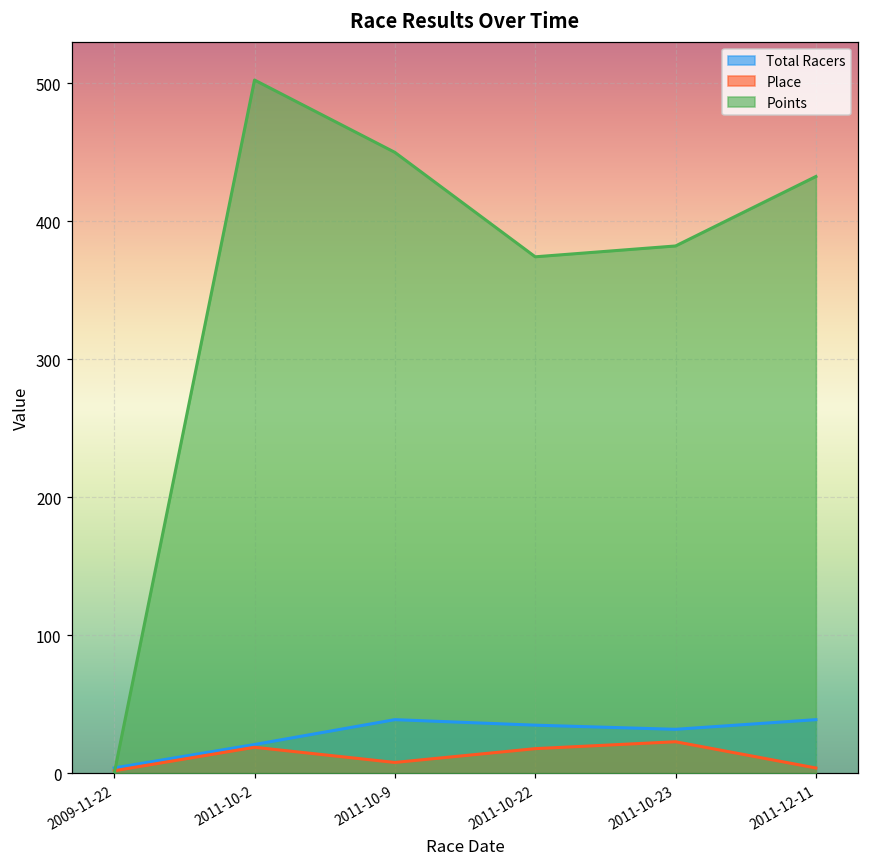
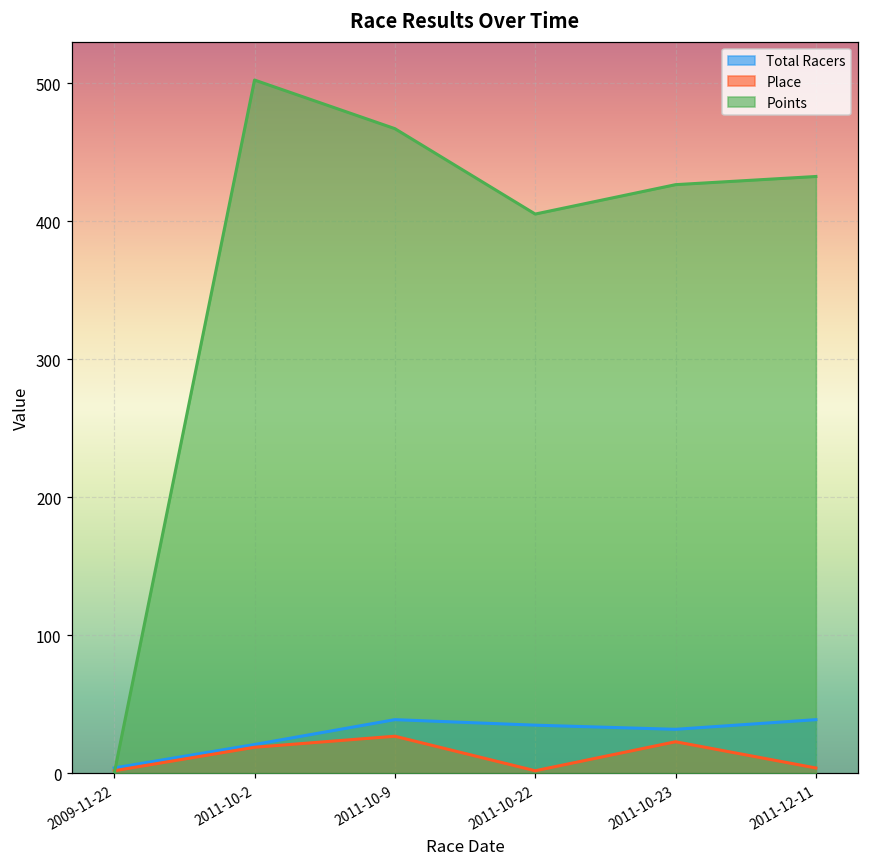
  {
    "Total Racers": {
      "2011-10-9": 39,
      "2011-10-22": 35,
      "2011-10-23": 32,
      "2011-12-11": 39
    },
    "Place": {
-     "2011-10-9": 8,
-     "2011-10-22": 18,
+     "2011-10-9": 27,
+     "2011-10-22": 2,
      "2011-10-23": 23,
      "2011-12-11": 4
    },
    "Points": {
      "2011-10-2": 502,
-     "2011-10-9": 450,
-     "2011-10-22": 374,
-     "2011-10-23": 382,
+     "2011-10-9": 467,
+     "2011-10-22": 405,
+     "2011-10-23": 427,
      "2011-12-11": 432
    }
  }
